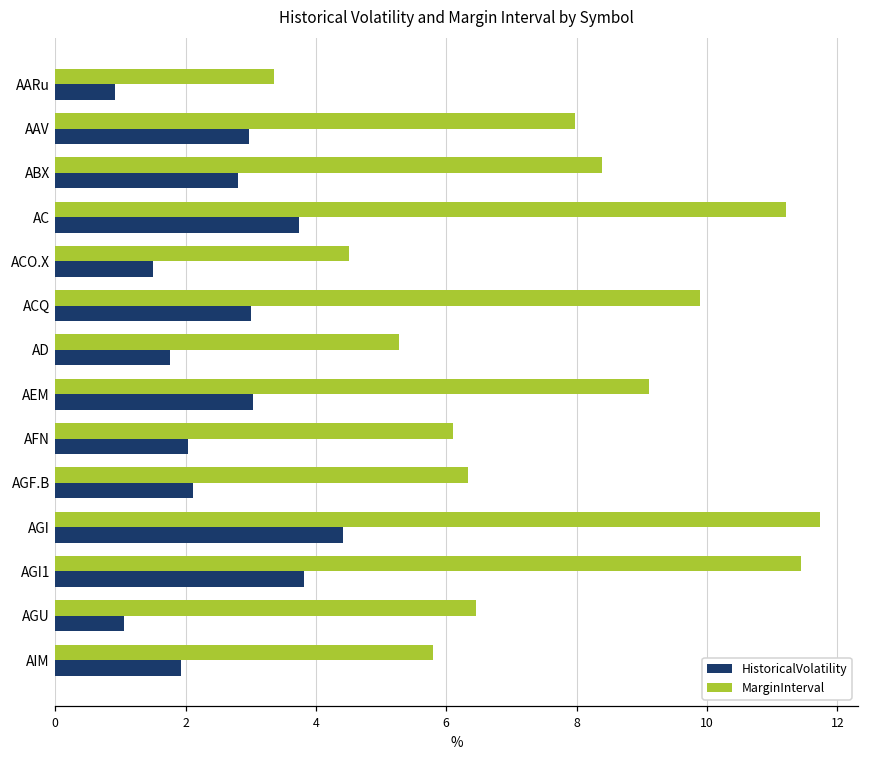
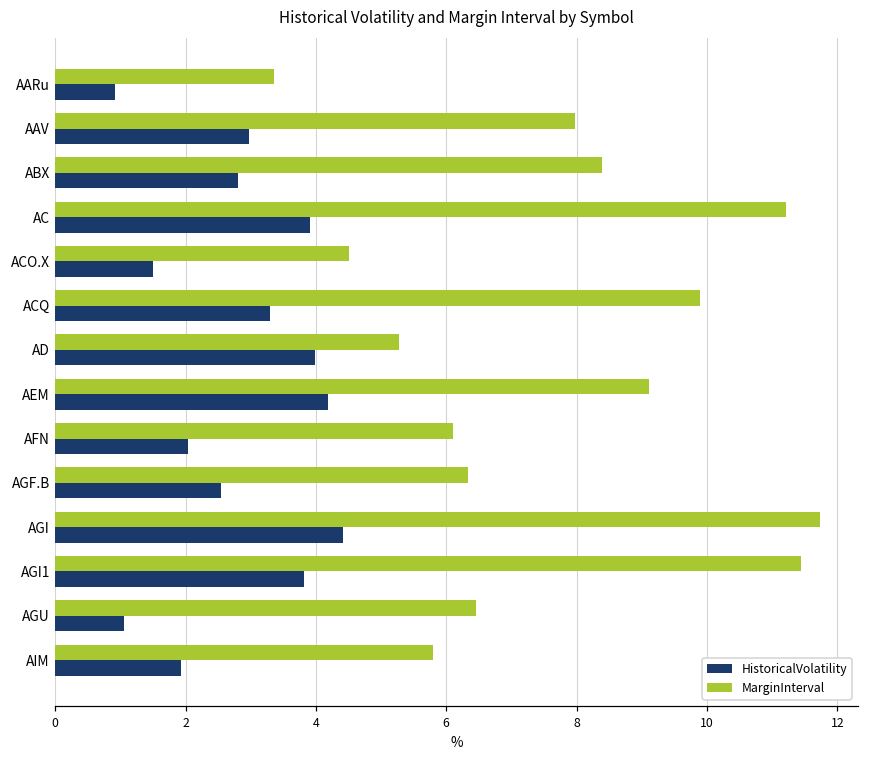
  {
    "HistoricalVolatility": {
      "AARu": 0.9,
      "AAV": 3.0,
      "ABX": 2.8,
-     "AC": 3.7,
+     "AC": 3.9,
      "ACO.X": 1.5,
-     "ACQ": 3.0,
-     "AD": 1.8,
-     "AEM": 3.0,
+     "ACQ": 3.3,
+     "AD": 4.0,
+     "AEM": 4.2,
      "AFN": 2.0,
-     "AGF.B": 2.1,
+     "AGF.B": 2.5,
      "AGI": 4.4,
      "AGI1": 3.8,
      "AGU": 1.1,
      "AIM": 1.9
    },
    "MarginInterval": {
      "AARu": 3.4,
      "AAV": 8.0,
      "ABX": 8.4,
      "AC": 11.2,
      "ACO.X": 4.5,
      "ACQ": 9.9,
      "AD": 5.3,
      "AEM": 9.1,
      "AFN": 6.1,
      "AGF.B": 6.3,
      "AGI": 11.7,
      "AGI1": 11.4,
      "AGU": 6.5,
      "AIM": 5.8
    }
  }
